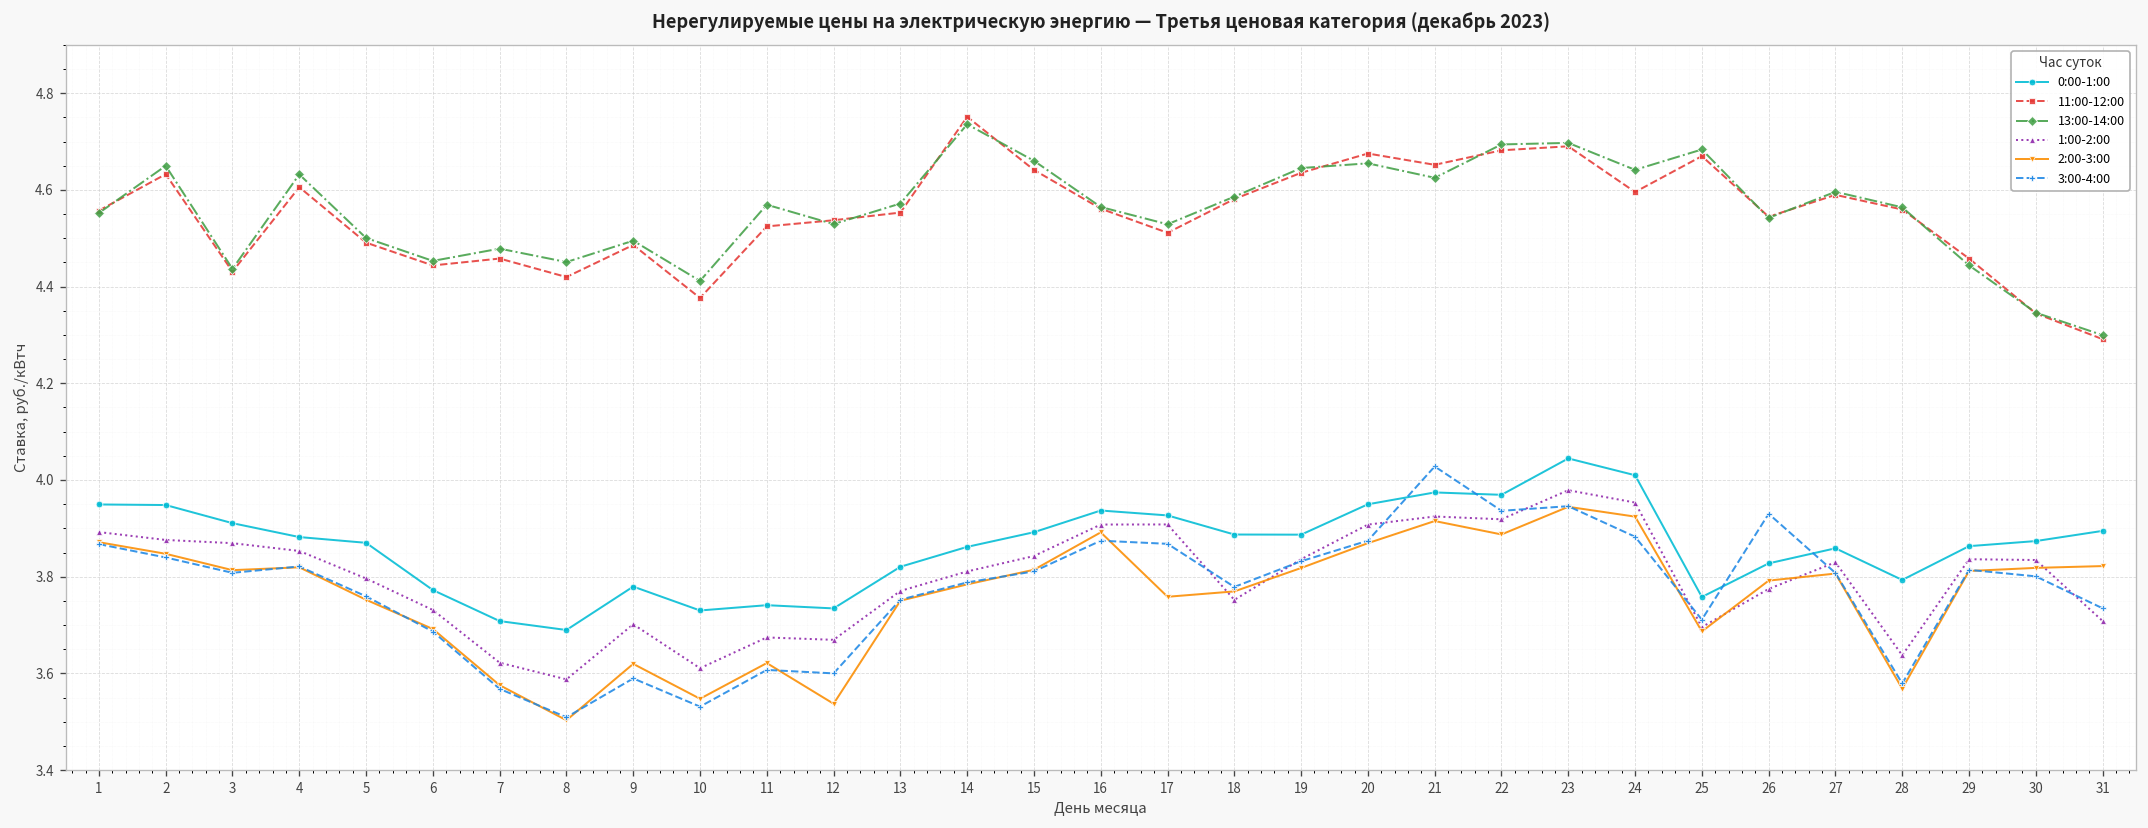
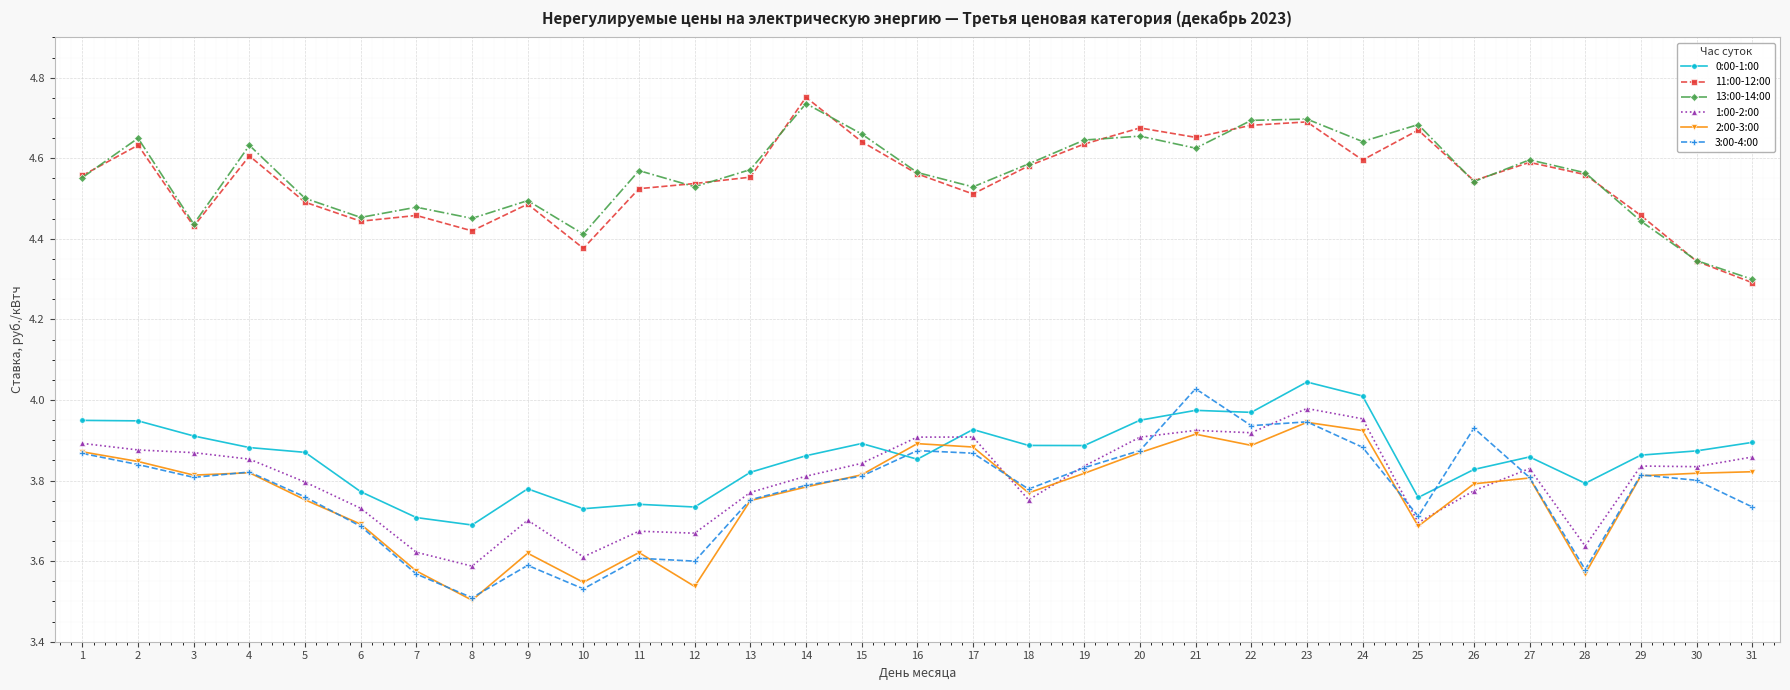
  {
    "0:00-1:00": {
      "1": 3.95,
      "2": 3.95,
      "3": 3.91,
      "4": 3.88,
      "5": 3.87,
      "6": 3.77,
      "7": 3.71,
      "8": 3.69,
      "9": 3.78,
      "10": 3.73,
      "11": 3.74,
      "12": 3.73,
      "13": 3.82,
      "14": 3.86,
      "15": 3.89,
-     "16": 3.94,
+     "16": 3.85,
      "17": 3.93,
      "18": 3.89,
      "19": 3.89,
      "20": 3.95,
      "21": 3.97,
      "22": 3.97,
      "23": 4.04,
      "24": 4.01,
      "25": 3.76,
      "26": 3.83,
      "27": 3.86,
      "28": 3.79,
      "29": 3.86,
      "30": 3.87,
      "31": 3.89
    },
    "11:00-12:00": {
      "2": 4.63,
      "4": 4.61,
      "5": 4.49,
      "6": 4.44,
      "7": 4.46,
      "8": 4.42,
      "9": 4.49,
      "10": 4.38,
      "11": 4.52,
      "12": 4.54,
      "13": 4.55,
      "14": 4.75,
      "15": 4.64,
      "17": 4.51,
      "19": 4.64,
      "20": 4.68,
      "21": 4.65,
      "22": 4.68,
      "23": 4.69,
      "24": 4.60,
      "25": 4.67,
      "27": 4.59,
      "29": 4.46,
      "31": 4.29
    },
    "13:00-14:00": {
      "2": 4.65,
      "4": 4.63,
      "5": 4.50,
      "6": 4.45,
      "7": 4.48,
      "8": 4.45,
      "9": 4.49,
      "10": 4.41,
      "11": 4.57,
      "12": 4.53,
      "13": 4.57,
      "14": 4.74,
      "15": 4.66,
      "17": 4.53,
      "19": 4.65,
      "20": 4.66,
      "21": 4.63,
      "22": 4.69,
      "23": 4.70,
      "24": 4.64,
      "25": 4.68,
      "27": 4.60,
      "29": 4.44,
      "31": 4.30
    },
    "1:00-2:00": {
      "1": 3.89,
      "2": 3.88,
      "3": 3.87,
      "4": 3.85,
      "5": 3.80,
      "6": 3.73,
      "7": 3.62,
      "8": 3.59,
      "9": 3.70,
      "10": 3.61,
      "11": 3.67,
      "12": 3.67,
      "13": 3.77,
      "14": 3.81,
      "15": 3.84,
      "16": 3.91,
      "17": 3.91,
      "18": 3.75,
      "20": 3.91,
      "21": 3.92,
      "22": 3.92,
      "23": 3.98,
      "24": 3.95,
      "25": 3.70,
      "26": 3.77,
      "27": 3.83,
      "28": 3.64,
      "29": 3.84,
      "30": 3.83,
-     "31": 3.71
+     "31": 3.86
    },
    "2:00-3:00": {
      "2": 3.85,
      "5": 3.75,
      "7": 3.58,
      "9": 3.62,
      "10": 3.55,
      "11": 3.62,
      "12": 3.54,
      "16": 3.89,
-     "17": 3.76,
+     "17": 3.88,
      "18": 3.77,
      "19": 3.82,
      "21": 3.92,
      "22": 3.89,
      "24": 3.92,
      "25": 3.69,
      "26": 3.79,
      "28": 3.57,
      "30": 3.82,
      "31": 3.82
    },
    "3:00-4:00": {
      "2": 3.84,
      "5": 3.76,
      "7": 3.57,
      "9": 3.59,
      "10": 3.53,
      "11": 3.61,
      "12": 3.60,
      "16": 3.87,
      "17": 3.87,
      "18": 3.78,
      "21": 4.03,
      "22": 3.94,
      "24": 3.88,
      "25": 3.71,
      "26": 3.93,
      "28": 3.58,
      "30": 3.80,
      "31": 3.73
    }
  }
